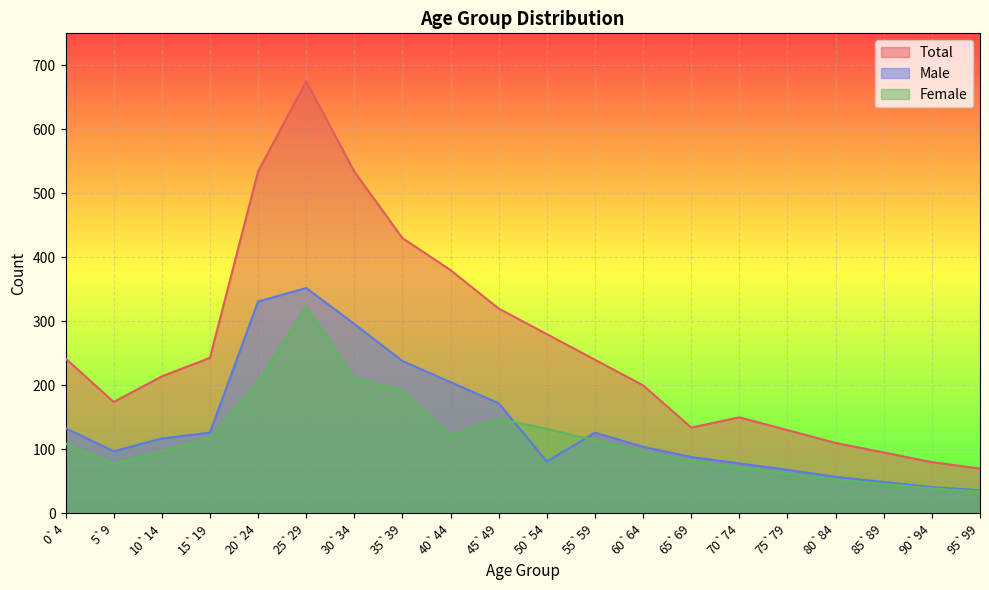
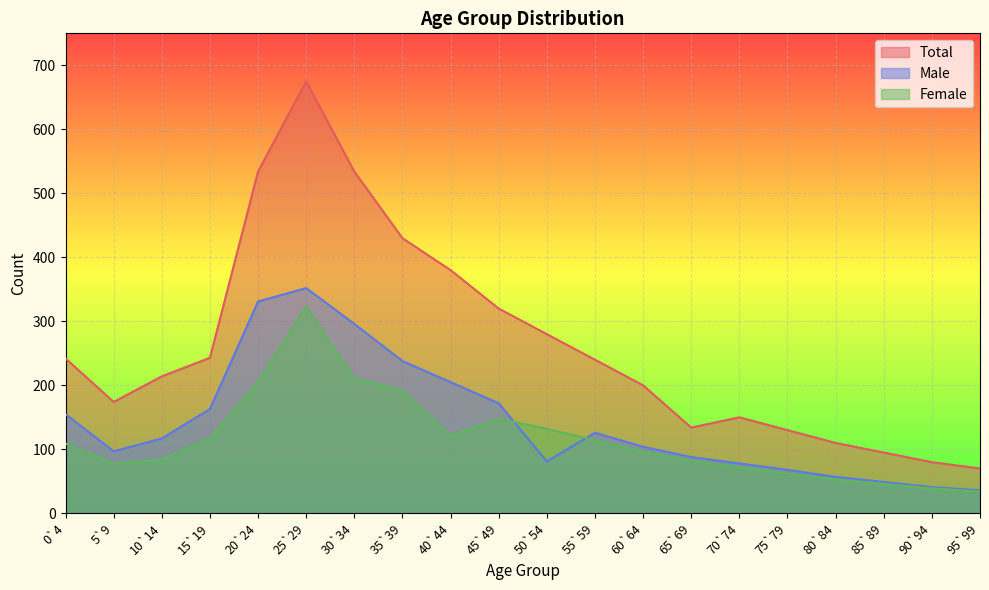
  {
    "Total": {
      "0`4": 240,
      "5`9": 170,
      "10`14": 210,
      "15`19": 240,
      "20`24": 530,
      "25`29": 680,
      "30`34": 530,
      "35`39": 430,
      "40`44": 380,
      "45`49": 320,
      "50`54": 280,
      "55`59": 240,
      "60`64": 200,
      "65`69": 130,
      "70`74": 150,
      "75`79": 130,
      "80`84": 110,
      "85`89": 100,
      "90`94": 80,
      "95`99": 70
    },
    "Male": {
-     "0`4": 130,
+     "0`4": 160,
      "5`9": 100,
      "10`14": 120,
-     "15`19": 130,
+     "15`19": 160,
      "20`24": 330,
      "25`29": 350,
      "30`34": 300,
      "35`39": 240,
      "40`44": 210,
      "45`49": 170,
      "50`54": 80,
      "55`59": 130,
      "60`64": 100,
      "65`69": 90,
      "70`74": 80,
      "75`79": 70
    },
    "Female": {
      "0`4": 110,
      "5`9": 80,
-     "10`14": 100,
+     "10`14": 80,
      "15`19": 120,
      "20`24": 210,
      "25`29": 320,
      "30`34": 210,
      "35`39": 190,
      "40`44": 120,
      "45`49": 150,
      "50`54": 130,
      "55`59": 110,
      "60`64": 100,
      "65`69": 80,
      "70`74": 70,
      "75`79": 60
    }
  }
